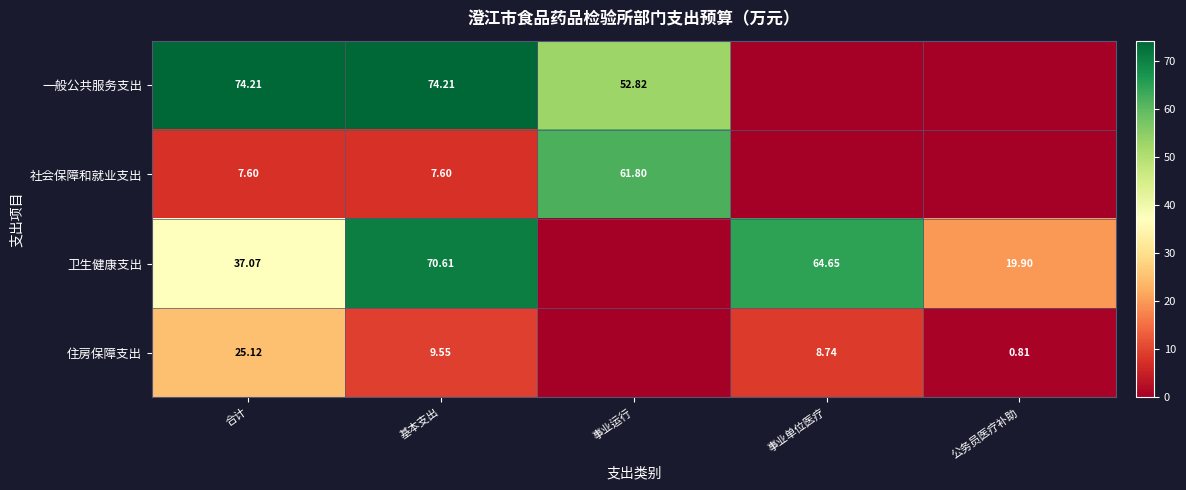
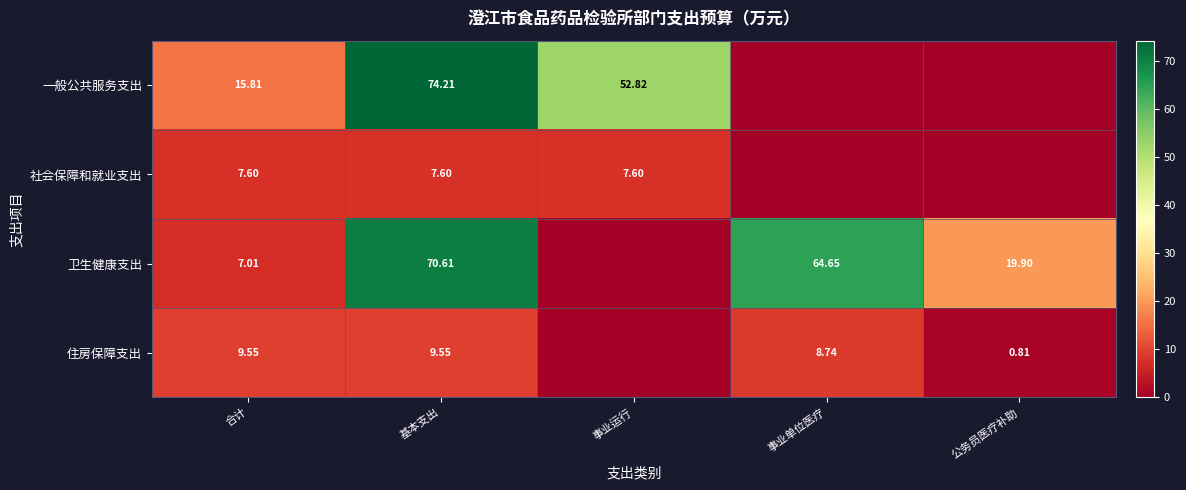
  {
    "一般公共服务支出": {
-     "合计": 74.21,
+     "合计": 15.81,
      "基本支出": 74.21,
      "事业运行": 52.82
    },
    "社会保障和就业支出": {
      "合计": 7.60,
      "基本支出": 7.60,
-     "事业运行": 61.80
+     "事业运行": 7.60
    },
    "卫生健康支出": {
-     "合计": 37.07,
+     "合计": 7.01,
      "基本支出": 70.61,
      "事业单位医疗": 64.65,
      "公务员医疗补助": 19.90
    },
    "住房保障支出": {
-     "合计": 25.12,
+     "合计": 9.55,
      "基本支出": 9.55,
      "事业单位医疗": 8.74,
      "公务员医疗补助": 0.81
    }
  }
